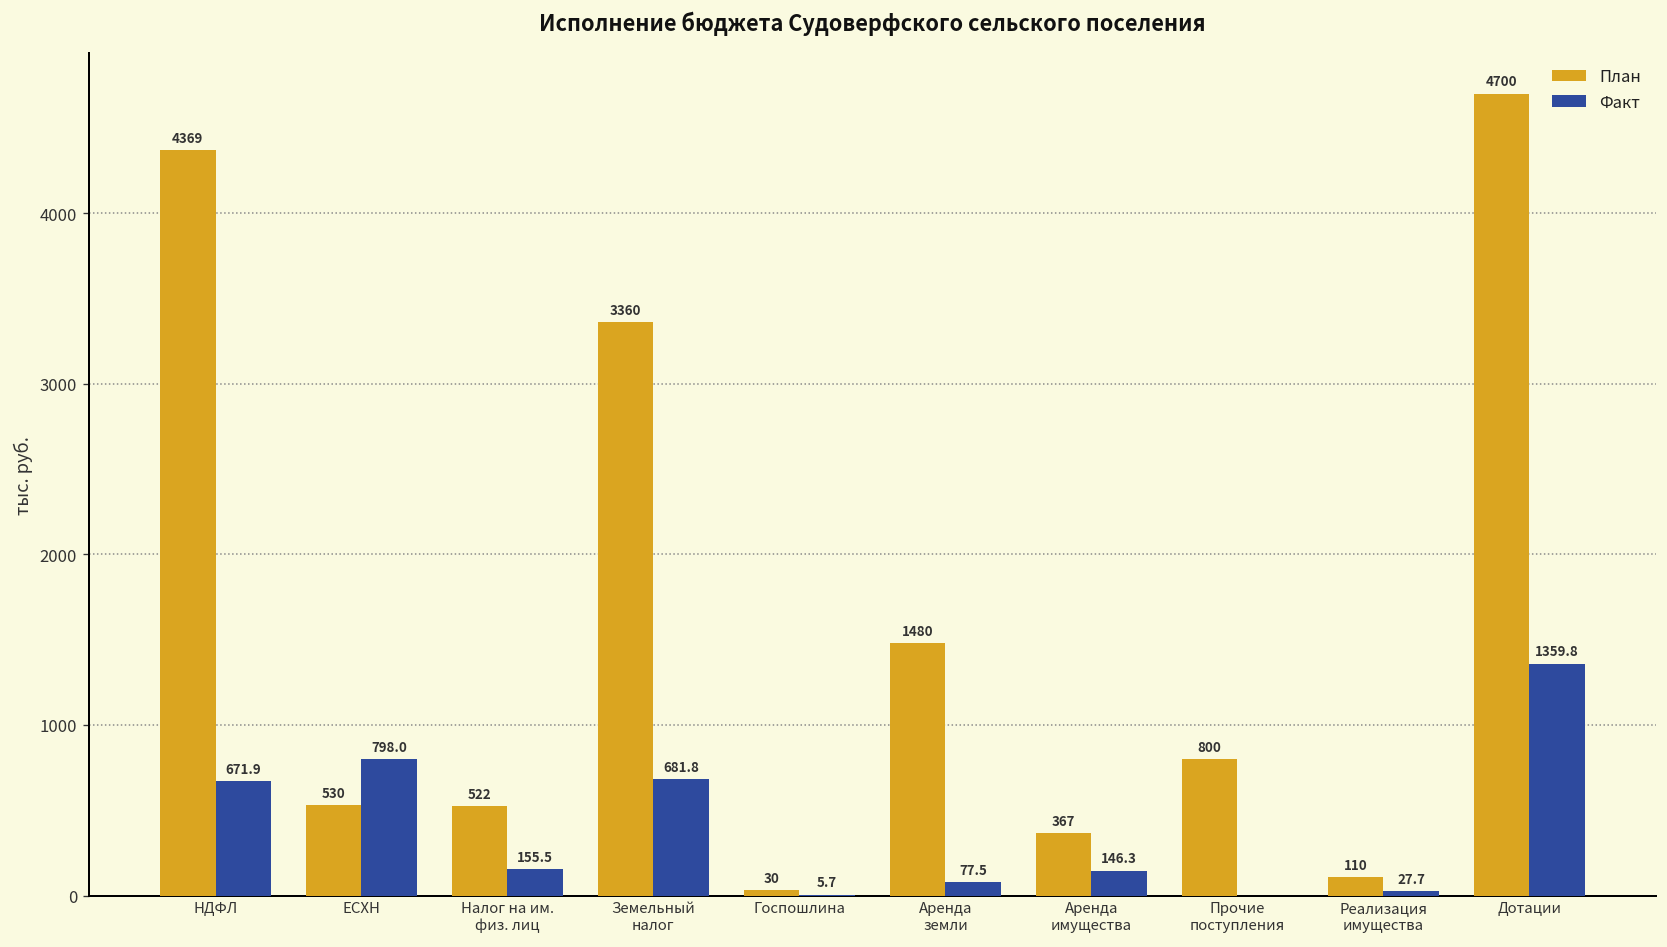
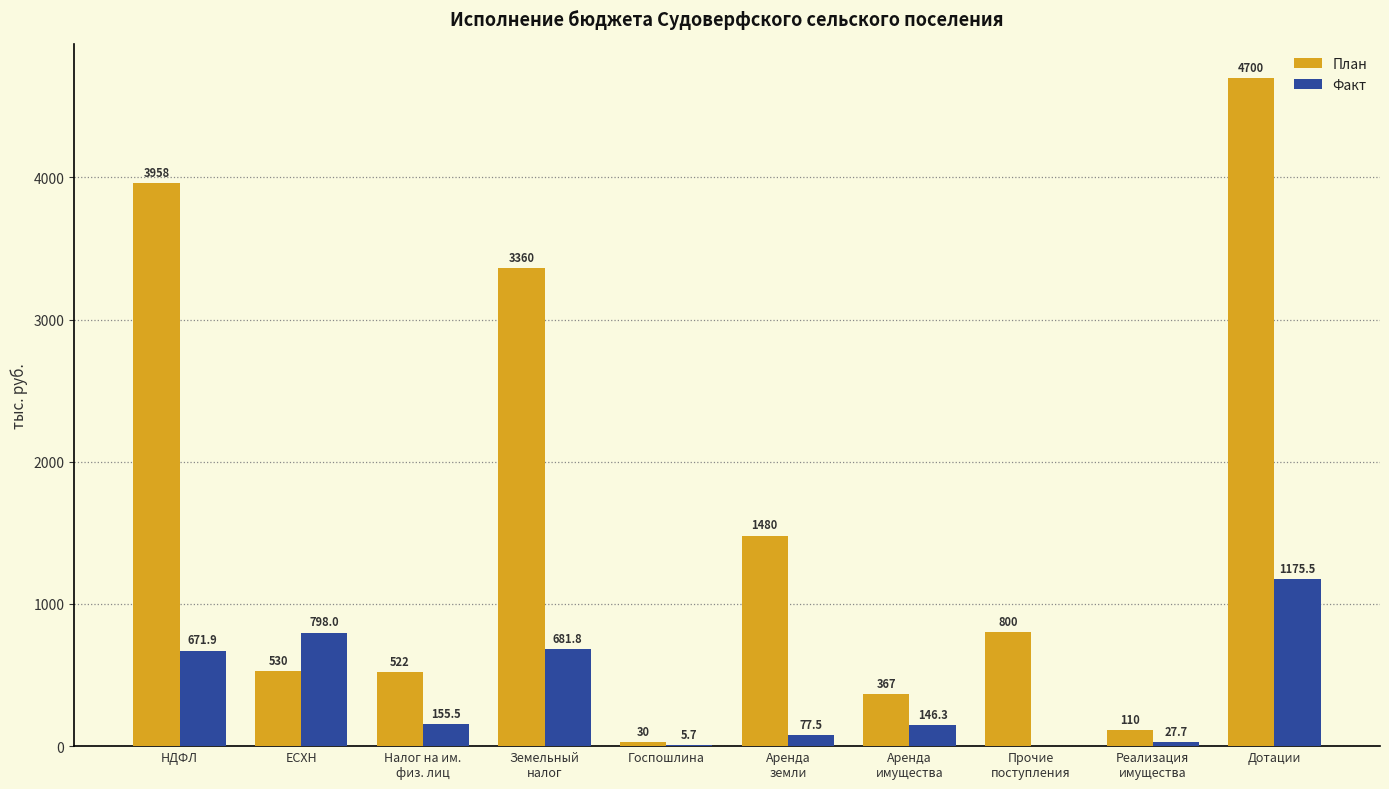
  {
    "План": {
-     "НДФЛ": 4369,
+     "НДФЛ": 3958,
      "ЕСХН": 530,
      "Налог на им. физ. лиц": 522,
      "Земельный налог": 3360,
      "Госпошлина": 30,
      "Аренда земли": 1480,
      "Аренда имущества": 367,
      "Прочие поступления": 800,
      "Реализация имущества": 110,
      "Дотации": 4700
    },
    "Факт": {
      "НДФЛ": 671.9,
      "ЕСХН": 798.0,
      "Налог на им. физ. лиц": 155.5,
      "Земельный налог": 681.8,
      "Госпошлина": 5.7,
      "Аренда земли": 77.5,
      "Аренда имущества": 146.3,
      "Реализация имущества": 27.7,
-     "Дотации": 1359.8
+     "Дотации": 1175.5
    }
  }
